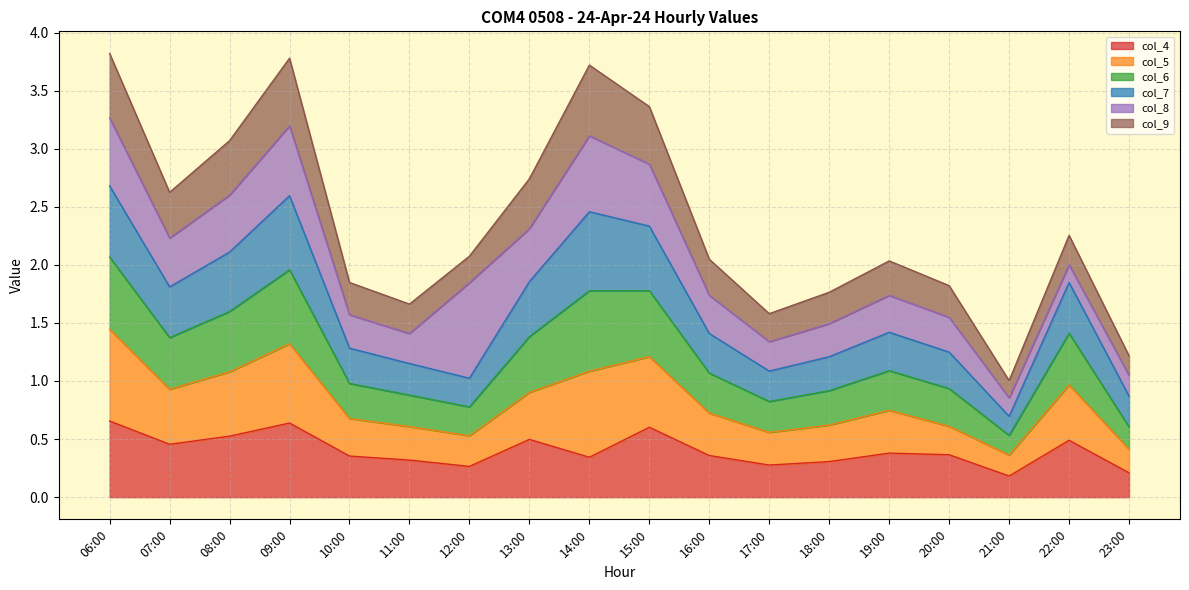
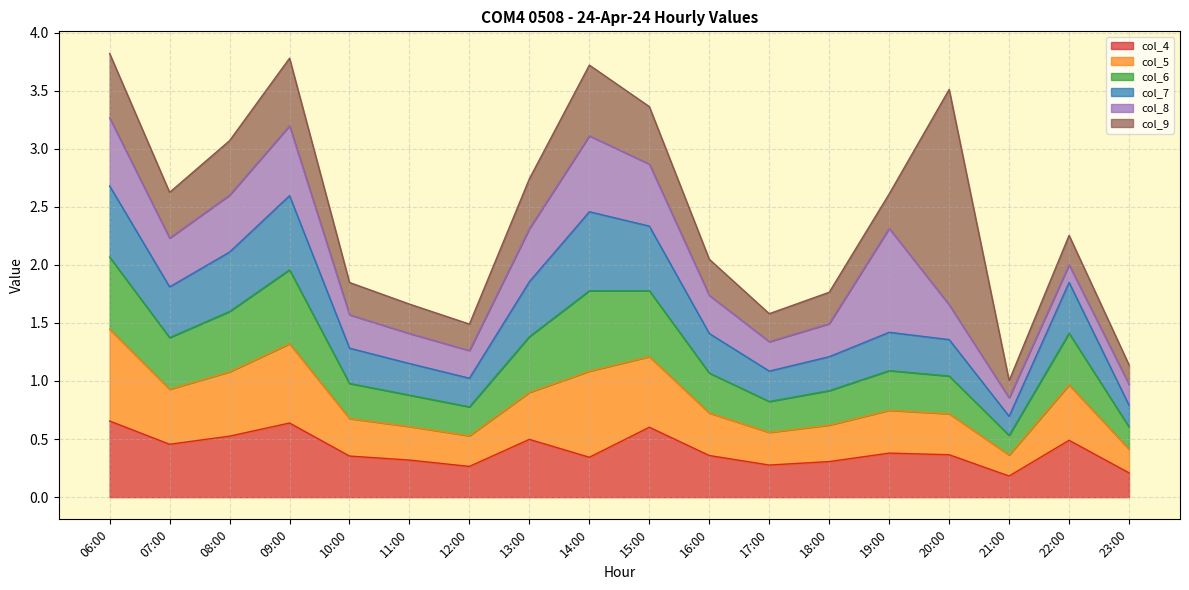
  {
    "col_4": {
      "06:00": 0.66,
      "07:00": 0.46,
      "08:00": 0.53,
      "09:00": 0.64,
      "10:00": 0.35,
      "11:00": 0.32,
      "12:00": 0.26,
      "13:00": 0.50,
      "14:00": 0.34,
      "15:00": 0.60,
      "16:00": 0.36,
      "17:00": 0.28,
      "18:00": 0.31,
      "19:00": 0.38,
      "20:00": 0.37,
      "21:00": 0.18,
      "22:00": 0.49,
      "23:00": 0.21
    },
    "col_5": {
      "06:00": 0.79,
      "07:00": 0.47,
      "08:00": 0.55,
      "09:00": 0.68,
      "10:00": 0.32,
      "11:00": 0.29,
      "12:00": 0.26,
      "13:00": 0.40,
      "14:00": 0.74,
      "15:00": 0.61,
      "16:00": 0.37,
      "17:00": 0.28,
      "18:00": 0.31,
      "19:00": 0.37,
-     "20:00": 0.24,
+     "20:00": 0.35,
      "21:00": 0.18,
      "22:00": 0.48,
      "23:00": 0.20
    },
    "col_6": {
      "06:00": 0.62,
      "07:00": 0.44,
      "08:00": 0.52,
      "09:00": 0.64,
      "10:00": 0.30,
      "11:00": 0.27,
      "12:00": 0.25,
      "13:00": 0.48,
      "14:00": 0.69,
      "15:00": 0.57,
      "16:00": 0.34,
      "17:00": 0.27,
      "18:00": 0.30,
      "19:00": 0.34,
      "20:00": 0.33,
      "21:00": 0.17,
      "22:00": 0.44,
      "23:00": 0.19
    },
    "col_7": {
      "06:00": 0.61,
      "07:00": 0.44,
      "08:00": 0.51,
      "09:00": 0.64,
      "10:00": 0.30,
      "11:00": 0.27,
      "12:00": 0.25,
      "13:00": 0.47,
      "14:00": 0.68,
      "15:00": 0.56,
      "16:00": 0.34,
      "17:00": 0.26,
      "18:00": 0.29,
      "19:00": 0.33,
      "20:00": 0.31,
      "21:00": 0.16,
      "22:00": 0.44,
-     "23:00": 0.26
+     "23:00": 0.19
    },
    "col_8": {
      "06:00": 0.59,
      "07:00": 0.42,
      "08:00": 0.49,
      "09:00": 0.60,
      "10:00": 0.29,
      "11:00": 0.26,
-     "12:00": 0.82,
+     "12:00": 0.24,
      "13:00": 0.46,
      "14:00": 0.65,
      "15:00": 0.53,
      "16:00": 0.33,
      "17:00": 0.25,
      "18:00": 0.28,
-     "19:00": 0.32,
+     "19:00": 0.89,
      "20:00": 0.30,
      "21:00": 0.16,
      "22:00": 0.15,
      "23:00": 0.18
    },
    "col_9": {
      "06:00": 0.55,
      "07:00": 0.39,
      "08:00": 0.47,
      "09:00": 0.58,
      "10:00": 0.28,
      "11:00": 0.25,
      "12:00": 0.23,
      "13:00": 0.43,
      "14:00": 0.61,
      "15:00": 0.49,
      "16:00": 0.31,
      "17:00": 0.24,
      "18:00": 0.27,
      "19:00": 0.30,
-     "20:00": 0.27,
+     "20:00": 1.85,
      "21:00": 0.15,
      "22:00": 0.25,
      "23:00": 0.17
    }
  }
